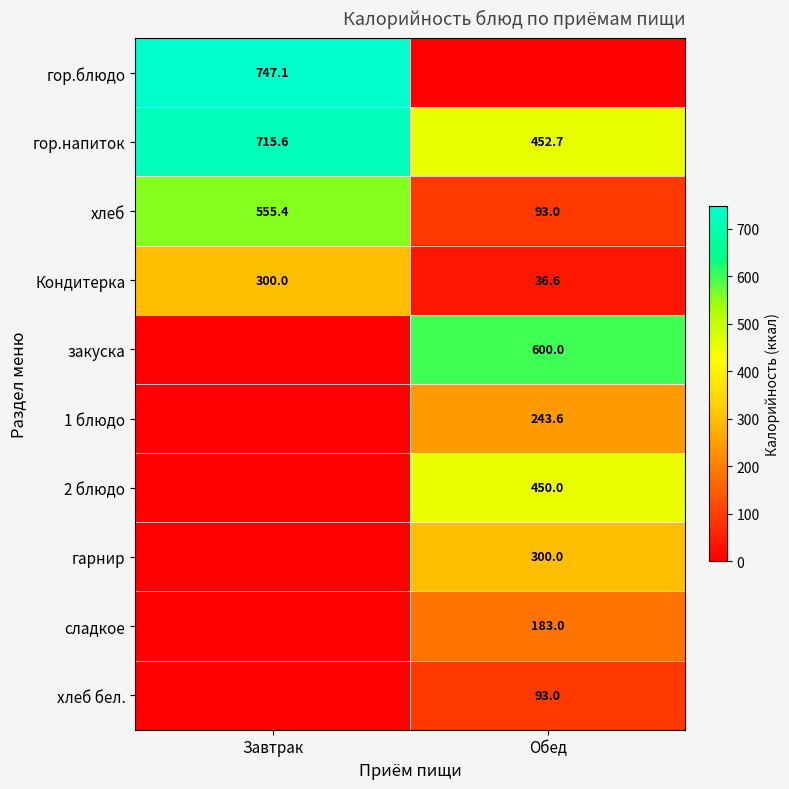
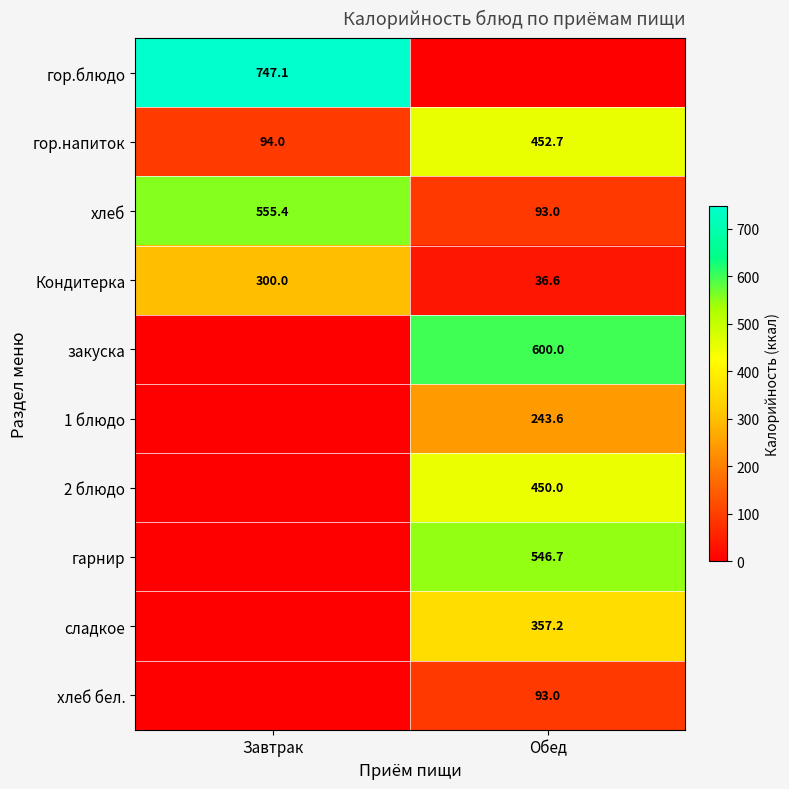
  {
    "гор.блюдо": {
      "Завтрак": 747.1
    },
    "гор.напиток": {
-     "Завтрак": 715.6,
+     "Завтрак": 94.0,
      "Обед": 452.7
    },
    "хлеб": {
      "Завтрак": 555.4,
      "Обед": 93.0
    },
    "Кондитерка": {
      "Завтрак": 300.0,
      "Обед": 36.6
    },
    "закуска": {
      "Обед": 600.0
    },
    "1 блюдо": {
      "Обед": 243.6
    },
    "2 блюдо": {
      "Обед": 450.0
    },
    "гарнир": {
-     "Обед": 300.0
+     "Обед": 546.7
    },
    "сладкое": {
-     "Обед": 183.0
+     "Обед": 357.2
    },
    "хлеб бел.": {
      "Обед": 93.0
    }
  }
